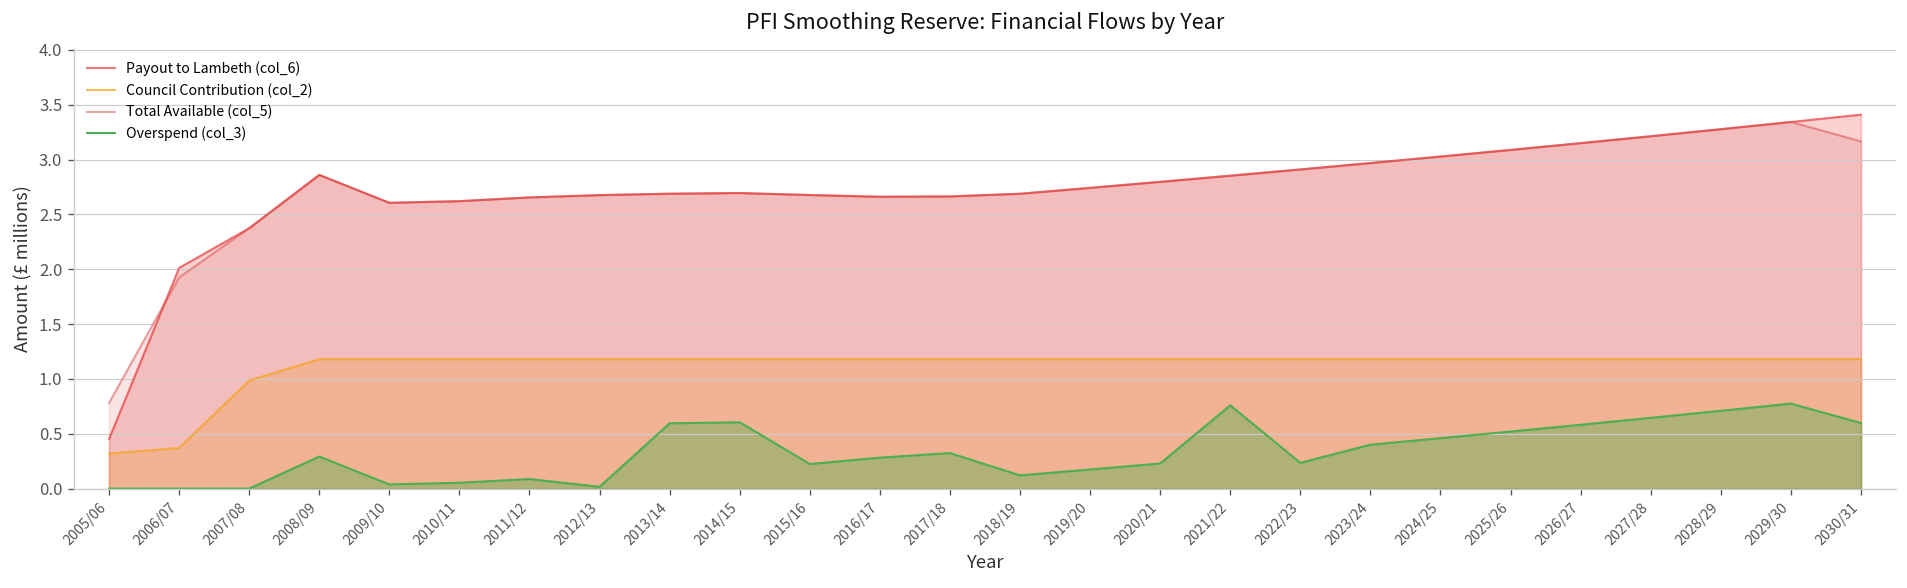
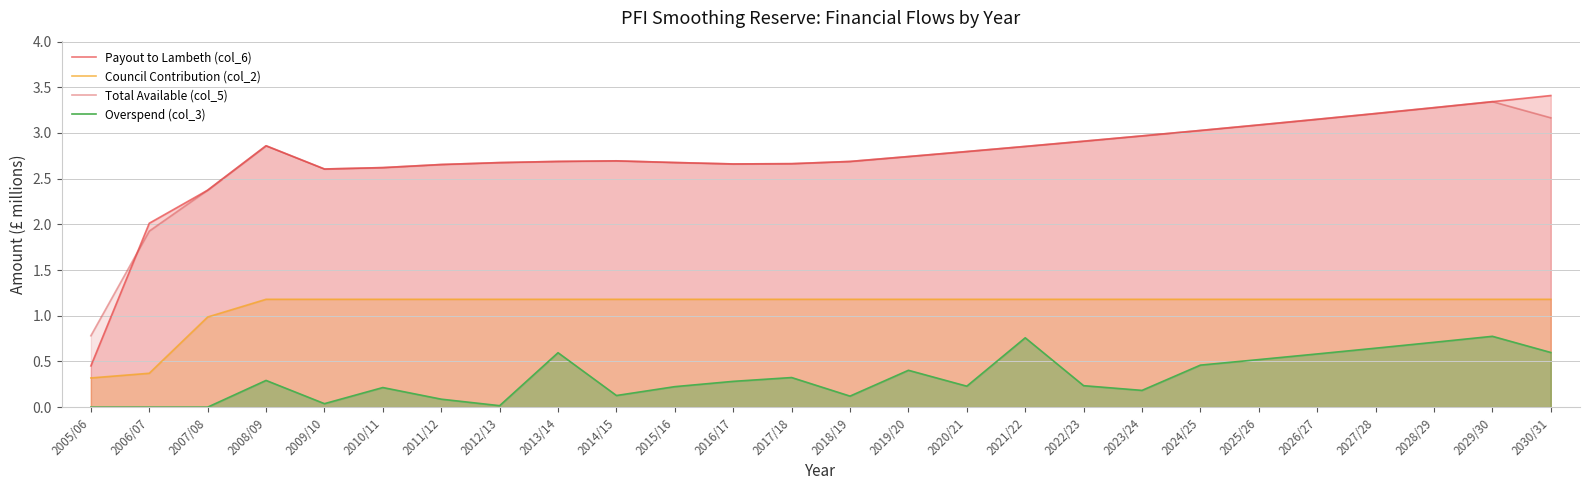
  {
    "Council Contribution (col_2)": {
      "2005/06": 0.3,
      "2006/07": 0.4,
      "2007/08": 1.0,
      "2008/09": 1.2,
      "2009/10": 1.2,
      "2010/11": 1.2,
      "2011/12": 1.2,
      "2012/13": 1.2,
      "2013/14": 1.2,
      "2014/15": 1.2,
      "2015/16": 1.2,
      "2016/17": 1.2,
      "2017/18": 1.2,
      "2018/19": 1.2,
      "2019/20": 1.2,
      "2020/21": 1.2,
      "2021/22": 1.2,
      "2022/23": 1.2,
      "2023/24": 1.2,
      "2024/25": 1.2,
      "2025/26": 1.2,
      "2026/27": 1.2,
      "2027/28": 1.2,
      "2028/29": 1.2,
      "2029/30": 1.2,
      "2030/31": 1.2
    },
    "Overspend (col_3)": {
      "2005/06": 0.0,
      "2006/07": 0.0,
      "2007/08": 0.0,
      "2008/09": 0.3,
      "2009/10": 0.0,
-     "2010/11": 0.1,
+     "2010/11": 0.2,
      "2011/12": 0.1,
      "2012/13": 0.0,
      "2013/14": 0.6,
-     "2014/15": 0.6,
+     "2014/15": 0.1,
      "2015/16": 0.2,
      "2016/17": 0.3,
      "2017/18": 0.3,
      "2018/19": 0.1,
-     "2019/20": 0.2,
+     "2019/20": 0.4,
      "2020/21": 0.2,
      "2021/22": 0.8,
      "2022/23": 0.2,
-     "2023/24": 0.4,
+     "2023/24": 0.2,
      "2024/25": 0.5,
      "2025/26": 0.5,
      "2026/27": 0.6,
      "2027/28": 0.6,
      "2028/29": 0.7,
      "2029/30": 0.8,
      "2030/31": 0.6
    }
  }
